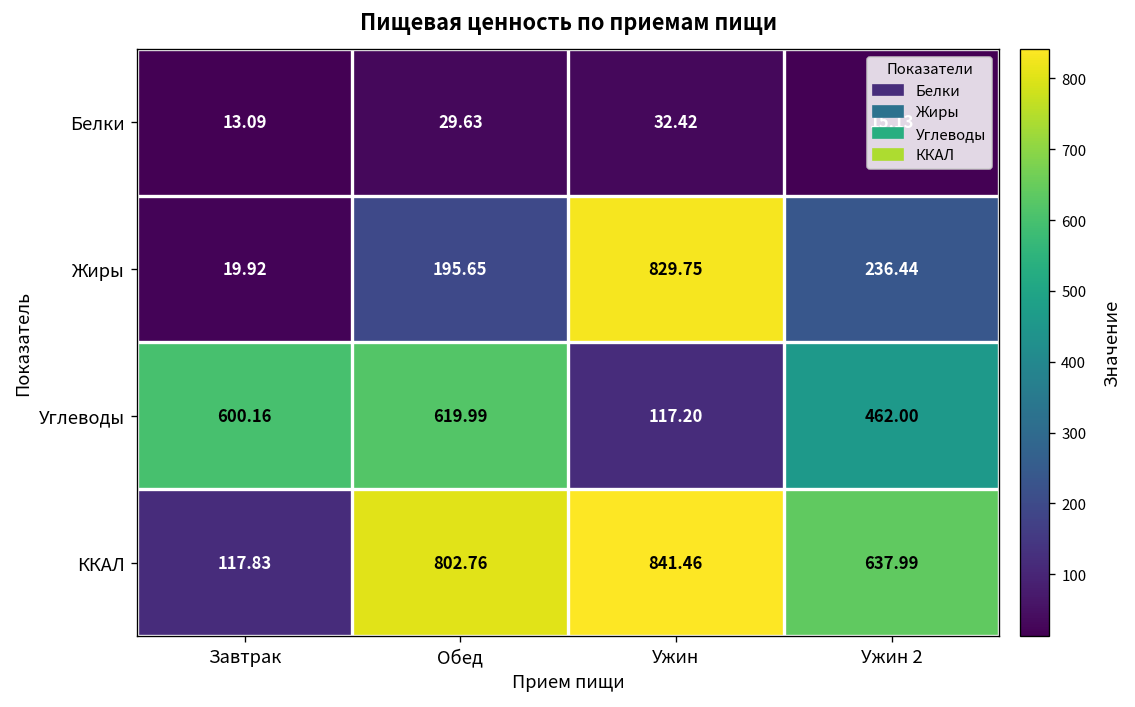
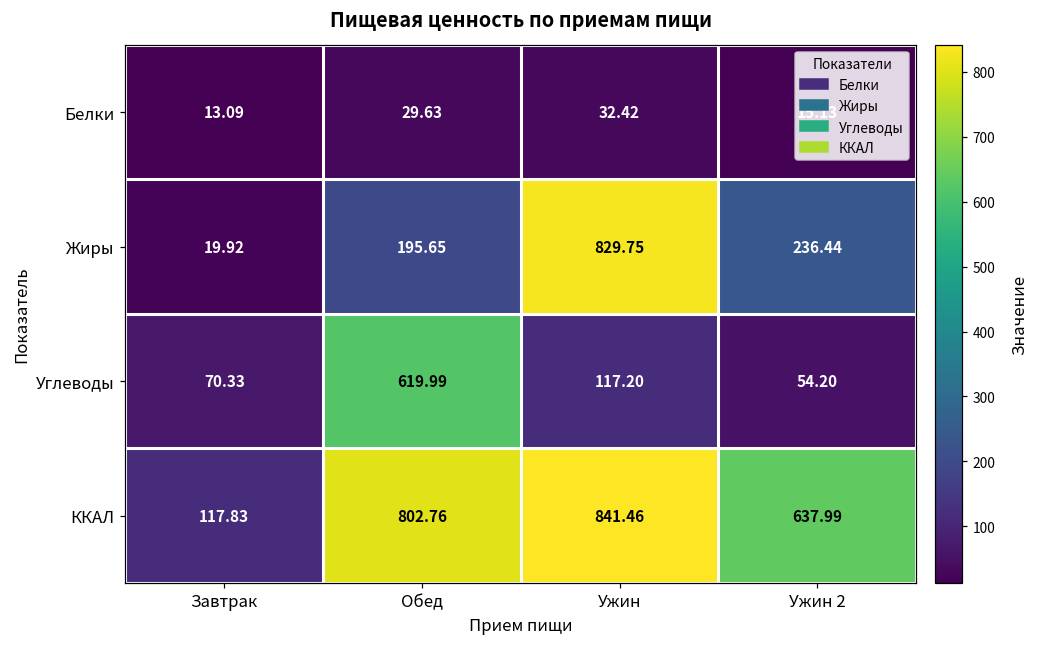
  {
    "Белки": {
      "Завтрак": 13.09,
      "Обед": 29.63,
      "Ужин": 32.42
    },
    "Жиры": {
      "Завтрак": 19.92,
      "Обед": 195.65,
      "Ужин": 829.75,
      "Ужин 2": 236.44
    },
    "Углеводы": {
-     "Завтрак": 600.16,
+     "Завтрак": 70.33,
      "Обед": 619.99,
      "Ужин": 117.20,
-     "Ужин 2": 462.00
+     "Ужин 2": 54.20
    },
    "ККАЛ": {
      "Завтрак": 117.83,
      "Обед": 802.76,
      "Ужин": 841.46,
      "Ужин 2": 637.99
    }
  }
